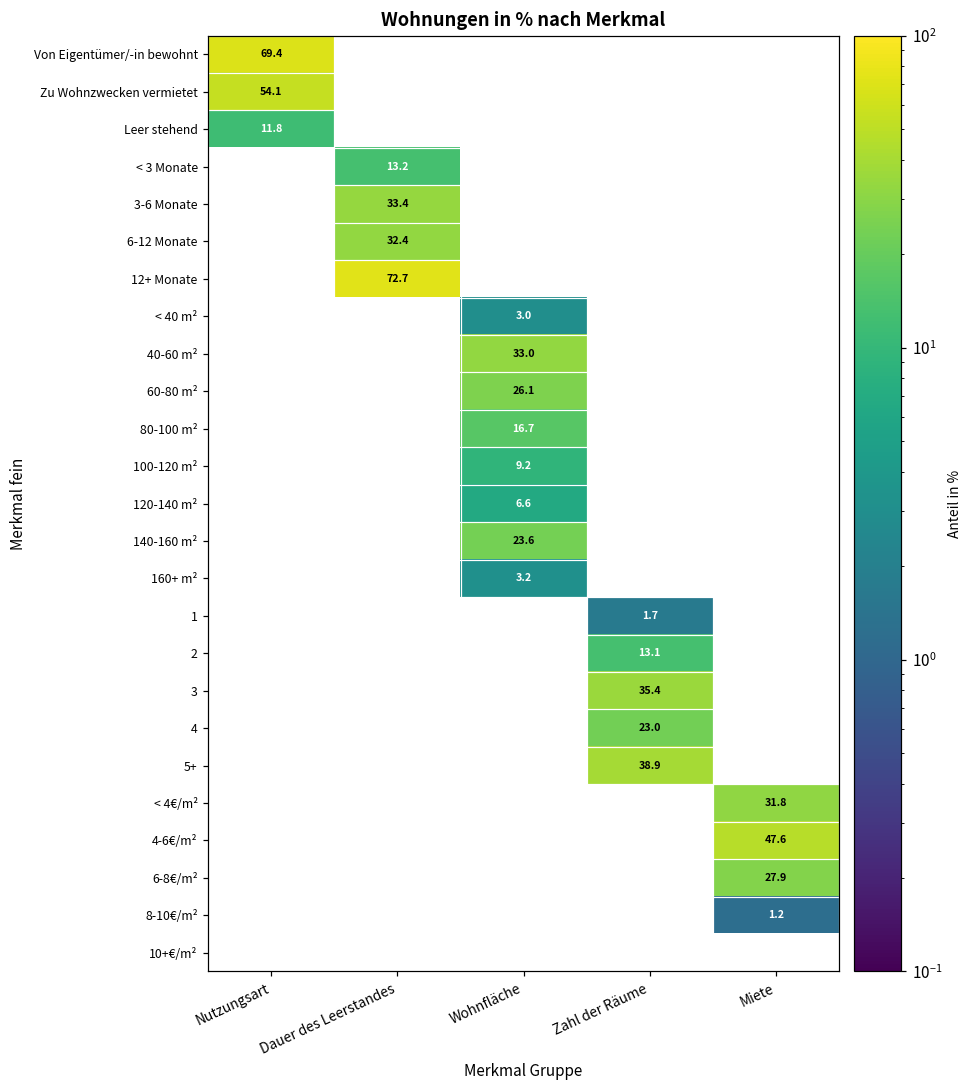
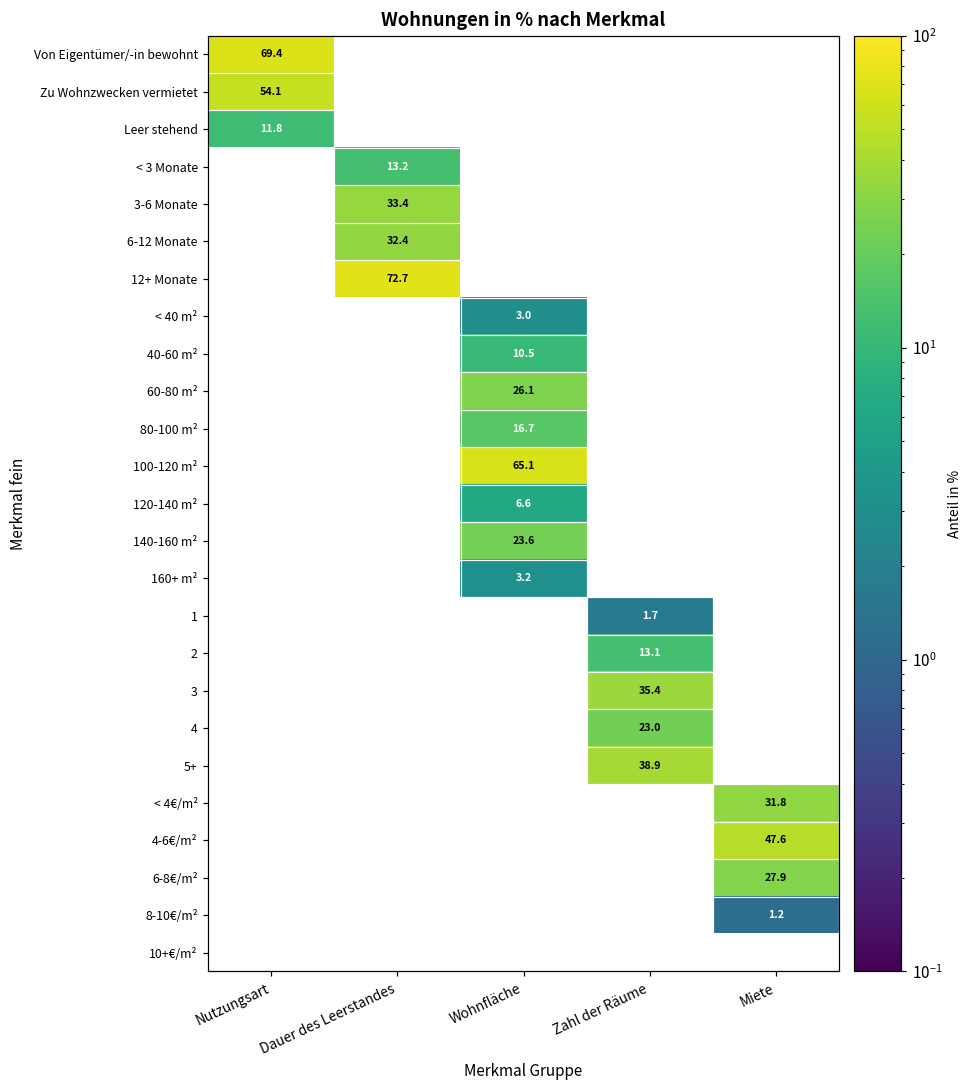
  {
    "Von Eigentümer/-in bewohnt": {
      "Nutzungsart": 69.4
    },
    "Zu Wohnzwecken vermietet": {
      "Nutzungsart": 54.1
    },
    "Leer stehend": {
      "Nutzungsart": 11.8
    },
    "< 3 Monate": {
      "Dauer des Leerstandes": 13.2
    },
    "3-6 Monate": {
      "Dauer des Leerstandes": 33.4
    },
    "6-12 Monate": {
      "Dauer des Leerstandes": 32.4
    },
    "12+ Monate": {
      "Dauer des Leerstandes": 72.7
    },
    "< 40 m²": {
      "Wohnfläche": 3.0
    },
    "40-60 m²": {
-     "Wohnfläche": 33.0
+     "Wohnfläche": 10.5
    },
    "60-80 m²": {
      "Wohnfläche": 26.1
    },
    "80-100 m²": {
      "Wohnfläche": 16.7
    },
    "100-120 m²": {
-     "Wohnfläche": 9.2
+     "Wohnfläche": 65.1
    },
    "120-140 m²": {
      "Wohnfläche": 6.6
    },
    "140-160 m²": {
      "Wohnfläche": 23.6
    },
    "160+ m²": {
      "Wohnfläche": 3.2
    },
    "1": {
      "Zahl der Räume": 1.7
    },
    "2": {
      "Zahl der Räume": 13.1
    },
    "3": {
      "Zahl der Räume": 35.4
    },
    "4": {
      "Zahl der Räume": 23.0
    },
    "5+": {
      "Zahl der Räume": 38.9
    },
    "< 4€/m²": {
      "Miete": 31.8
    },
    "4-6€/m²": {
      "Miete": 47.6
    },
    "6-8€/m²": {
      "Miete": 27.9
    },
    "8-10€/m²": {
      "Miete": 1.2
    }
  }
